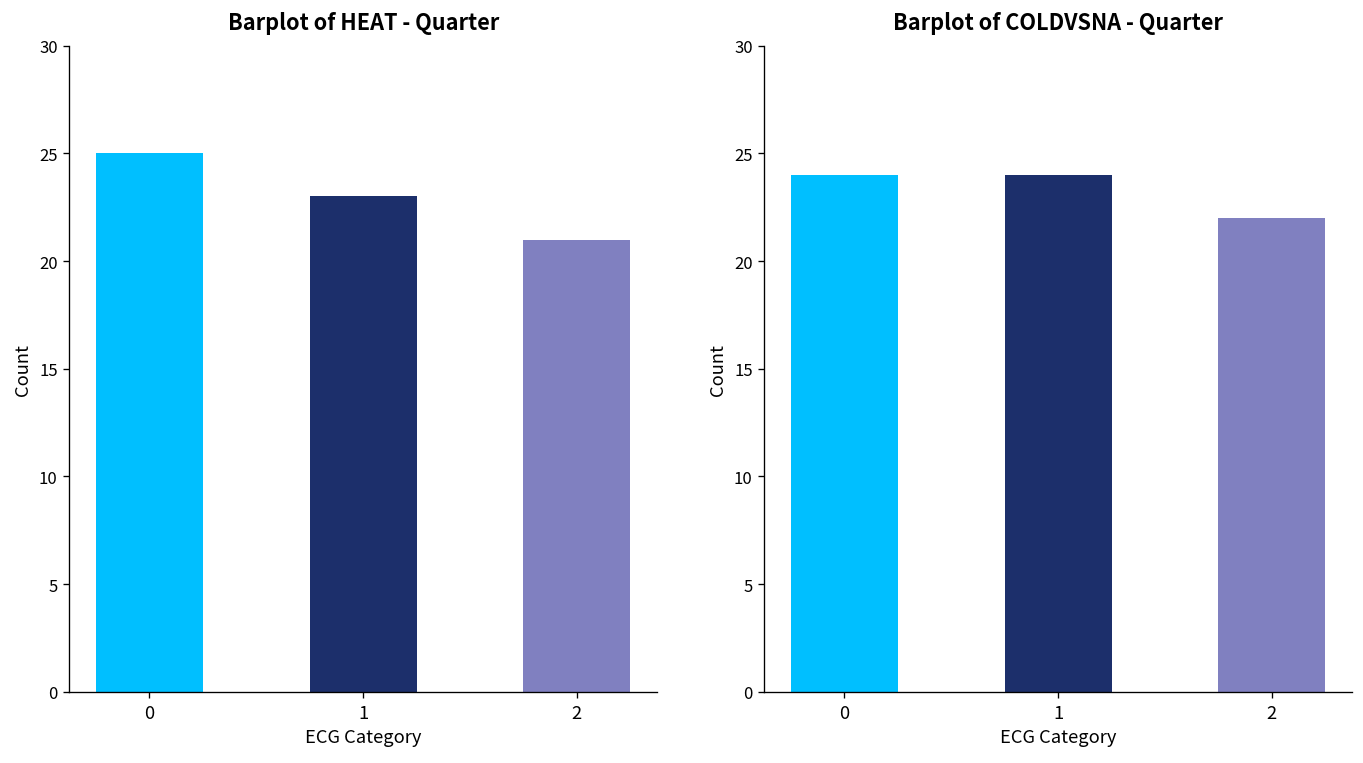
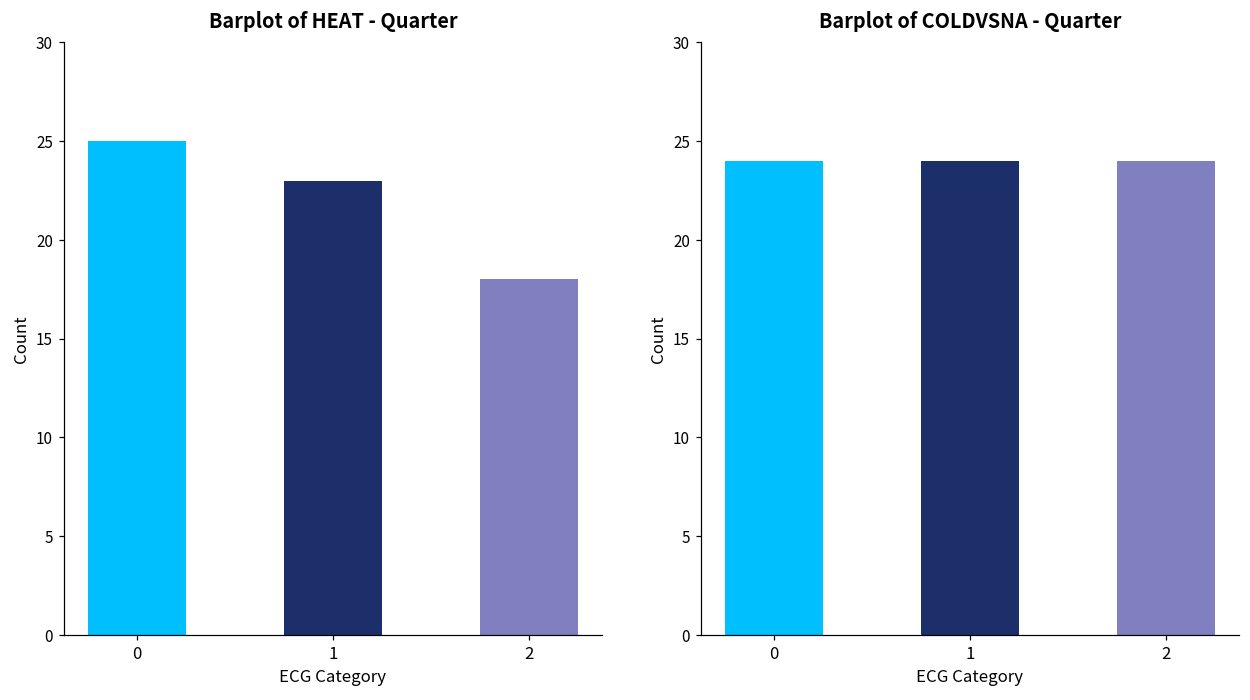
  {
    "Barplot of HEAT - Quarter": {
      "0": 25,
      "1": 23,
-     "2": 21
+     "2": 18
    },
    "Barplot of COLDVSNA - Quarter": {
      "0": 24,
      "1": 24,
-     "2": 22
+     "2": 24
    }
  }
